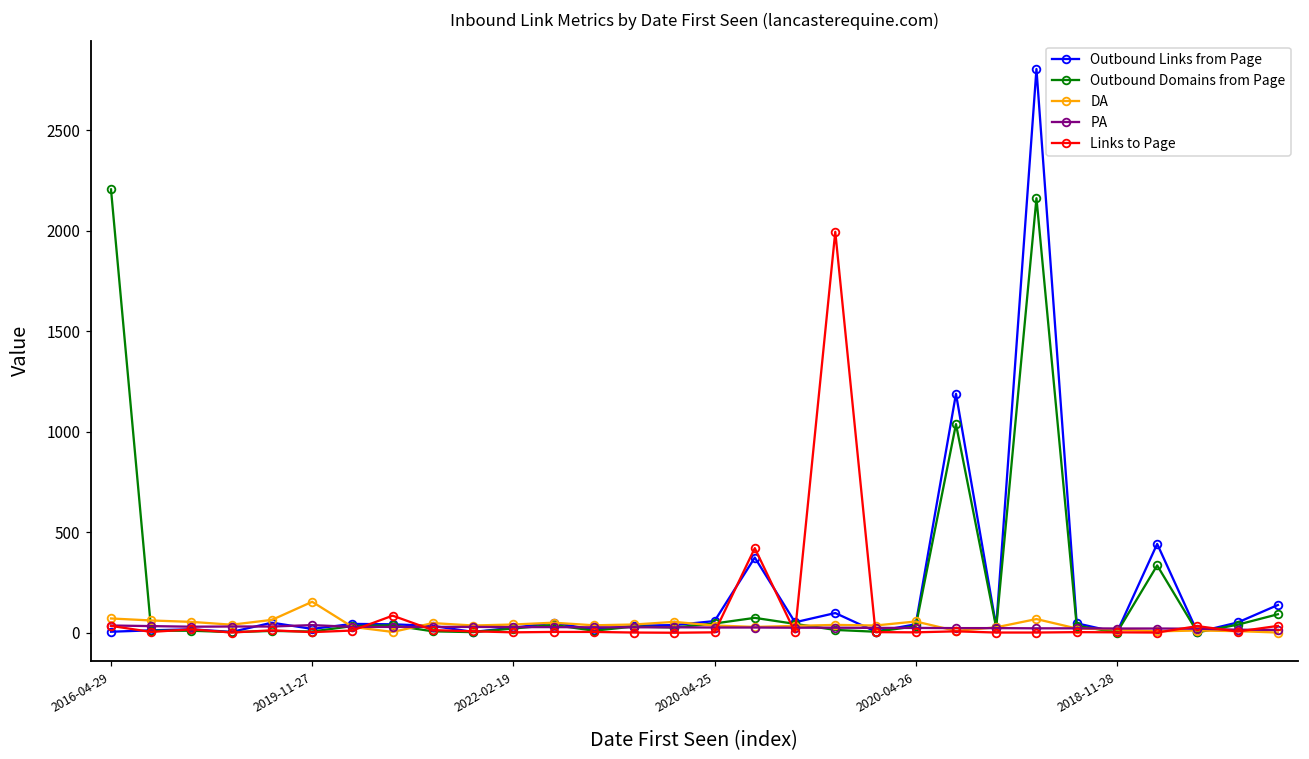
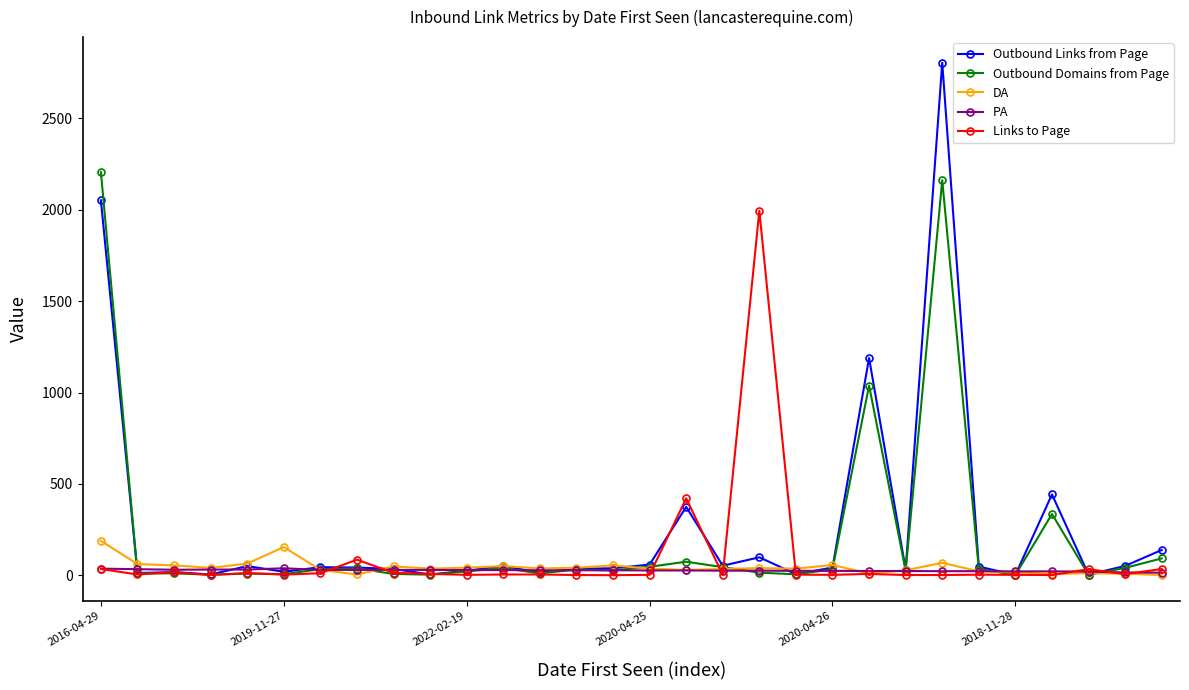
  {
    "Outbound Links from Page": {
-     "2016-04-29": 10
+     "2016-04-29": 2050
    },
    "Outbound Domains from Page": {
      "2016-04-29": 2210
    },
    "DA": {
-     "2016-04-29": 70,
+     "2016-04-29": 190,
      "2019-11-27": 150
    },
    "PA": {
      "2019-11-27": 40
    },
    "Links to Page": {
      "2022-02-19": 0,
      "2020-04-25": 0,
      "2020-04-26": 0
    }
  }
